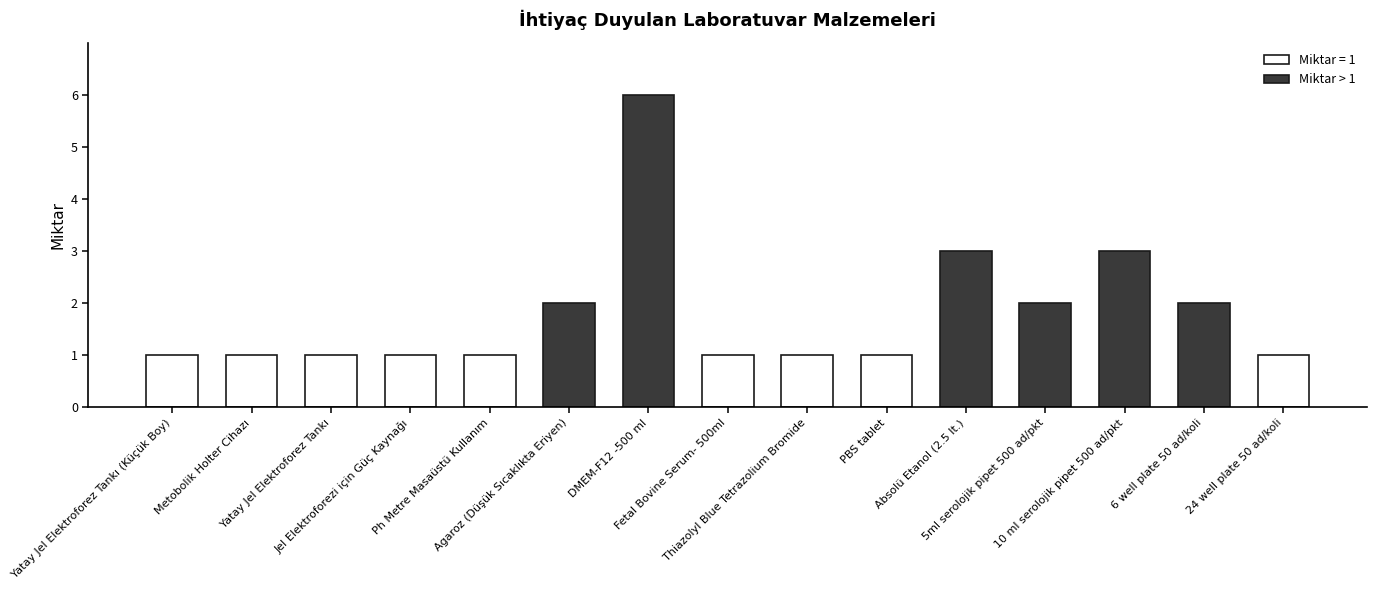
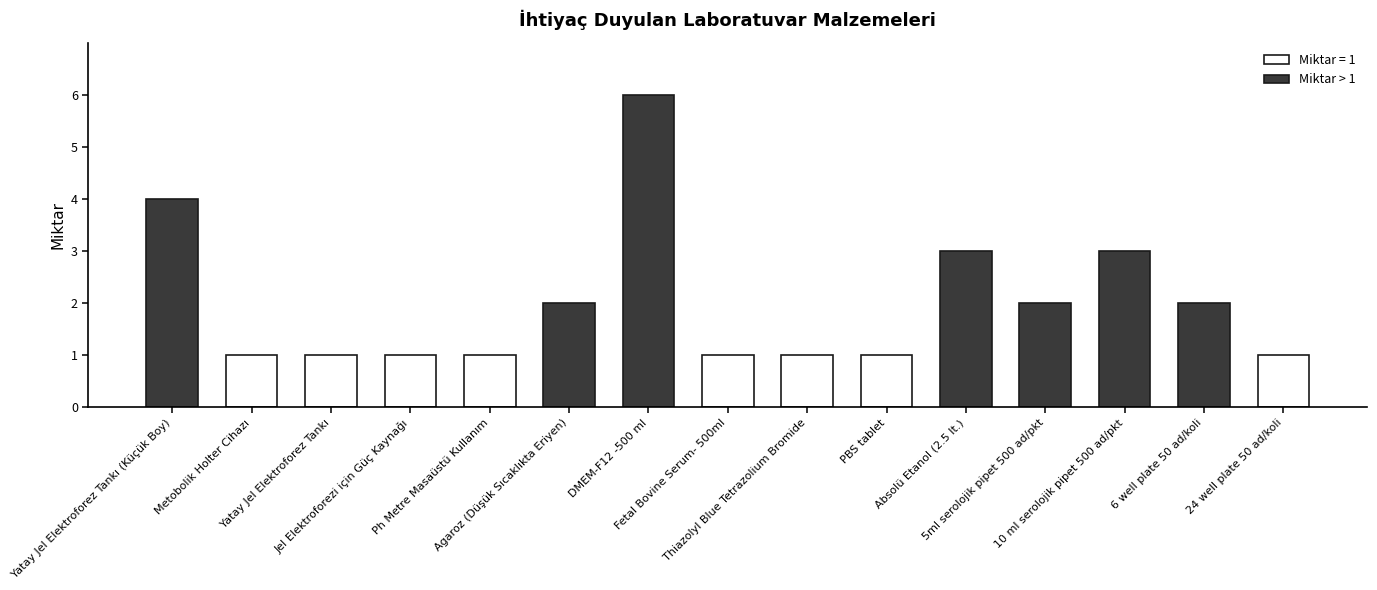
  {
-   "Yatay Jel Elektroforez Tankı (Küçük Boy)": 1,
+   "Yatay Jel Elektroforez Tankı (Küçük Boy)": 4,
    "Metobolik Holter Cihazı": 1,
    "Yatay Jel Elektroforez Tankı": 1,
    "Jel Elektroforezi için Güç Kaynağı": 1,
    "Ph Metre Masaüstü Kullanım": 1,
    "Agaroz (Düşük Sıcaklıkta Eriyen)": 2,
    "DMEM-F12 -500 ml": 6,
    "Fetal Bovine Serum- 500ml": 1,
    "Thiazolyl Blue Tetrazolium Bromide": 1,
    "PBS tablet": 1,
    "Absolü Etanol (2.5 lt.)": 3,
    "5ml serolojik pipet 500 ad/pkt": 2,
    "10 ml serolojik pipet 500 ad/pkt": 3,
    "6 well plate 50 ad/koli": 2,
    "24 well plate 50 ad/koli": 1
  }
